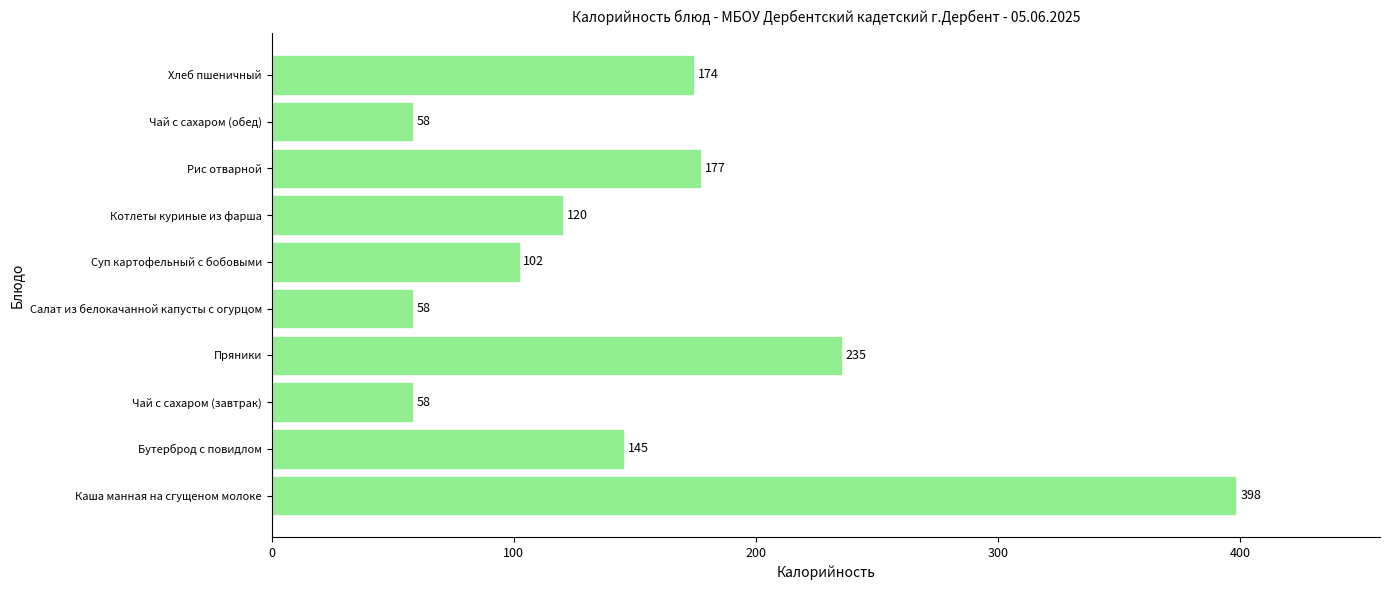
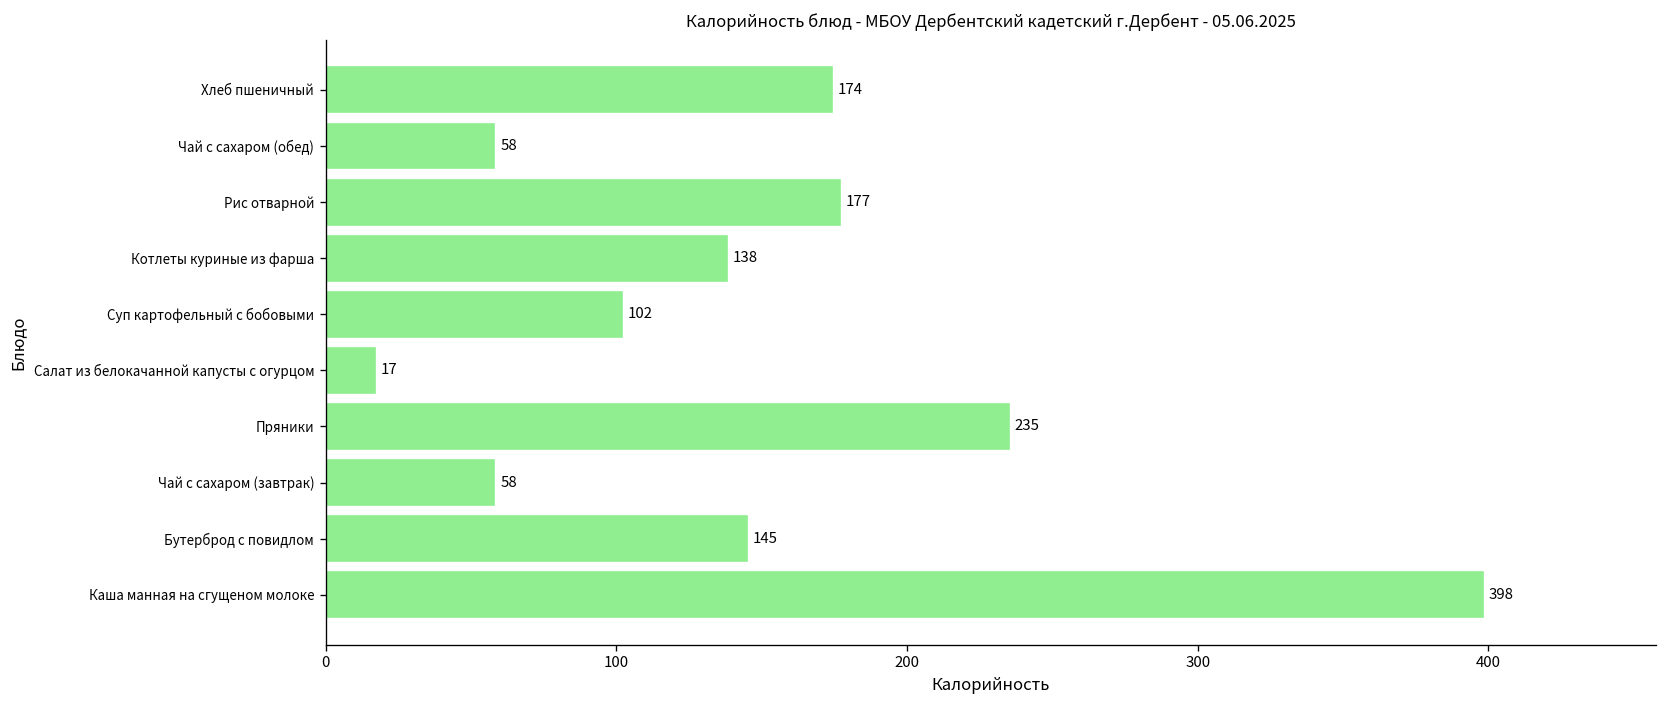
  {
    "Хлеб пшеничный": 174,
    "Чай с сахаром (обед)": 58,
    "Рис отварной": 177,
-   "Котлеты куриные из фарша": 120,
+   "Котлеты куриные из фарша": 138,
    "Суп картофельный с бобовыми": 102,
-   "Салат из белокачанной капусты с огурцом": 58,
+   "Салат из белокачанной капусты с огурцом": 17,
    "Пряники": 235,
    "Чай с сахаром (завтрак)": 58,
    "Бутерброд с повидлом": 145,
    "Каша манная на сгущеном молоке": 398
  }
